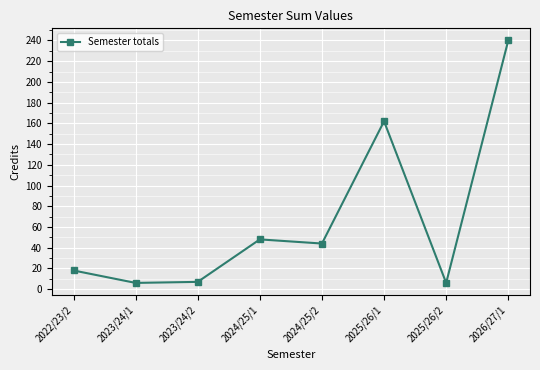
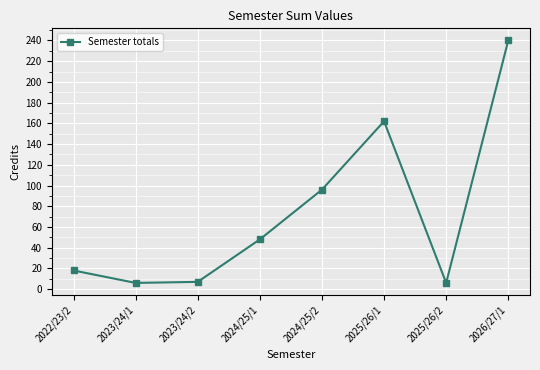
  {
    "2022/23/2": 18,
    "2023/24/1": 6,
    "2023/24/2": 7,
    "2024/25/1": 48,
-   "2024/25/2": 44,
+   "2024/25/2": 96,
    "2025/26/1": 162,
    "2025/26/2": 6,
    "2026/27/1": 240
  }
